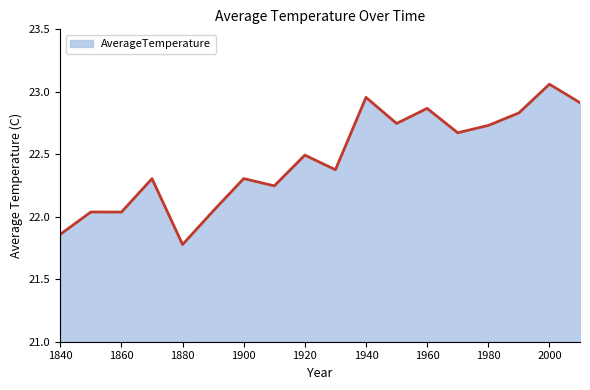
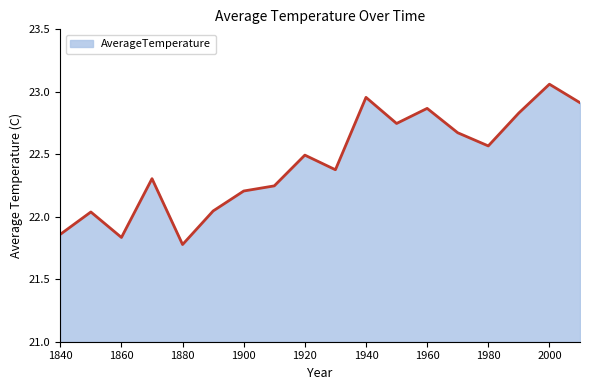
  {
    "1840": 21.86,
-   "1860": 22.04,
+   "1860": 21.83,
    "1880": 21.78,
-   "1900": 22.31,
+   "1900": 22.21,
    "1920": 22.49,
    "1940": 22.96,
    "1960": 22.87,
-   "1980": 22.73,
+   "1980": 22.57,
    "2000": 23.06
  }
